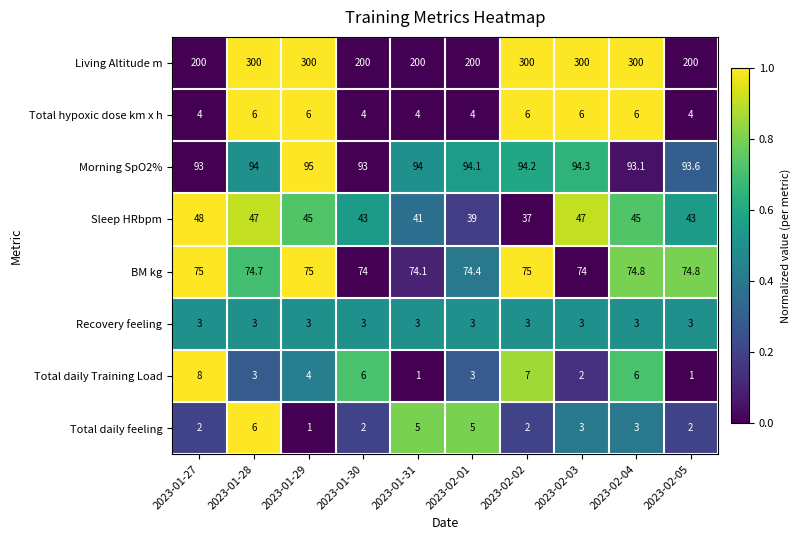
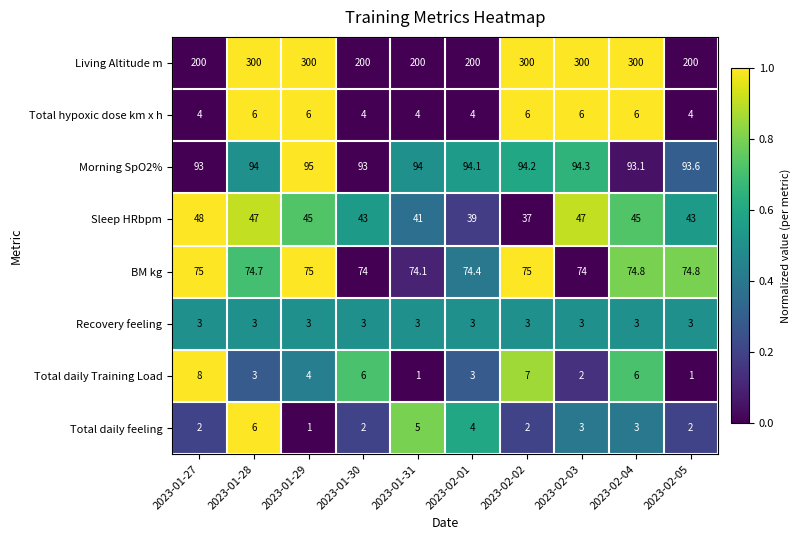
  {
    "Living Altitude m": {
      "2023-01-27": 200,
      "2023-01-28": 300,
      "2023-01-29": 300,
      "2023-01-30": 200,
      "2023-01-31": 200,
      "2023-02-01": 200,
      "2023-02-02": 300,
      "2023-02-03": 300,
      "2023-02-04": 300,
      "2023-02-05": 200
    },
    "Total hypoxic dose km x h": {
      "2023-01-27": 4,
      "2023-01-28": 6,
      "2023-01-29": 6,
      "2023-01-30": 4,
      "2023-01-31": 4,
      "2023-02-01": 4,
      "2023-02-02": 6,
      "2023-02-03": 6,
      "2023-02-04": 6,
      "2023-02-05": 4
    },
    "Morning SpO2%": {
      "2023-01-27": 93,
      "2023-01-28": 94,
      "2023-01-29": 95,
      "2023-01-30": 93,
      "2023-01-31": 94,
      "2023-02-01": 94.1,
      "2023-02-02": 94.2,
      "2023-02-03": 94.3,
      "2023-02-04": 93.1,
      "2023-02-05": 93.6
    },
    "Sleep HRbpm": {
      "2023-01-27": 48,
      "2023-01-28": 47,
      "2023-01-29": 45,
      "2023-01-30": 43,
      "2023-01-31": 41,
      "2023-02-01": 39,
      "2023-02-02": 37,
      "2023-02-03": 47,
      "2023-02-04": 45,
      "2023-02-05": 43
    },
    "BM kg": {
      "2023-01-27": 75,
      "2023-01-28": 74.7,
      "2023-01-29": 75,
      "2023-01-30": 74,
      "2023-01-31": 74.1,
      "2023-02-01": 74.4,
      "2023-02-02": 75,
      "2023-02-03": 74,
      "2023-02-04": 74.8,
      "2023-02-05": 74.8
    },
    "Recovery feeling": {
      "2023-01-27": 3,
      "2023-01-28": 3,
      "2023-01-29": 3,
      "2023-01-30": 3,
      "2023-01-31": 3,
      "2023-02-01": 3,
      "2023-02-02": 3,
      "2023-02-03": 3,
      "2023-02-04": 3,
      "2023-02-05": 3
    },
    "Total daily Training Load": {
      "2023-01-27": 8,
      "2023-01-28": 3,
      "2023-01-29": 4,
      "2023-01-30": 6,
      "2023-01-31": 1,
      "2023-02-01": 3,
      "2023-02-02": 7,
      "2023-02-03": 2,
      "2023-02-04": 6,
      "2023-02-05": 1
    },
    "Total daily feeling": {
      "2023-01-27": 2,
      "2023-01-28": 6,
      "2023-01-29": 1,
      "2023-01-30": 2,
      "2023-01-31": 5,
-     "2023-02-01": 5,
+     "2023-02-01": 4,
      "2023-02-02": 2,
      "2023-02-03": 3,
      "2023-02-04": 3,
      "2023-02-05": 2
    }
  }
